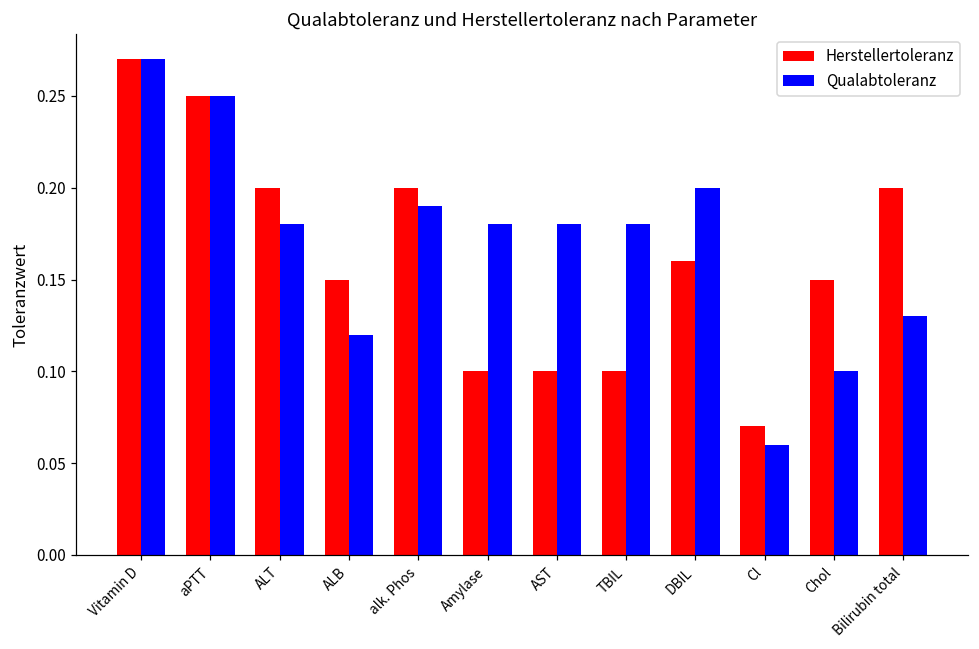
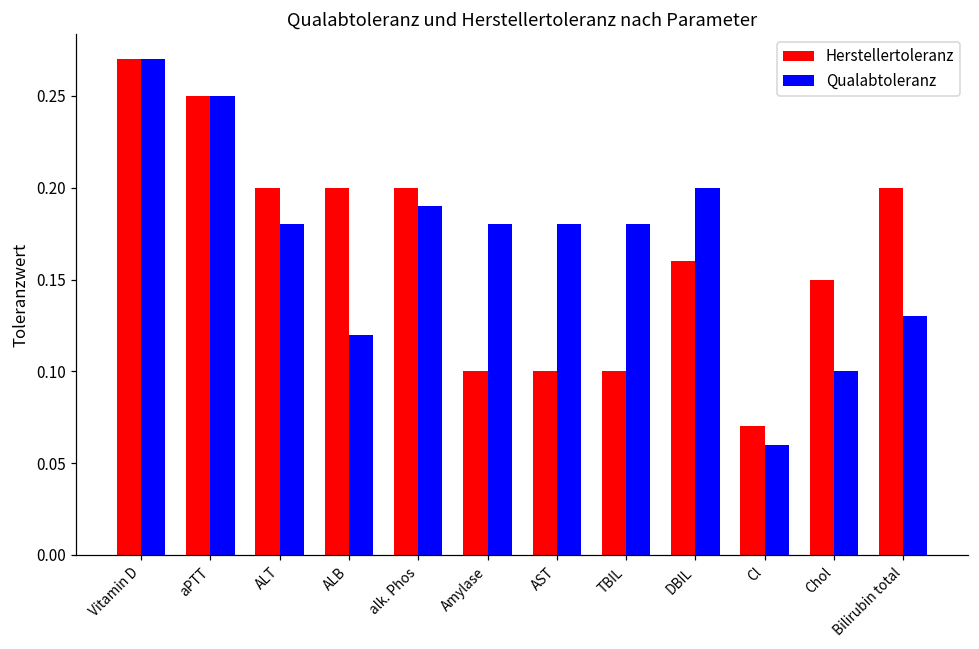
  {
    "Herstellertoleranz": {
      "Vitamin D": 0.27,
      "aPTT": 0.25,
      "ALT": 0.20,
-     "ALB": 0.15,
+     "ALB": 0.20,
      "alk. Phos": 0.20,
      "Amylase": 0.10,
      "AST": 0.10,
      "TBIL": 0.10,
      "DBIL": 0.16,
      "Cl": 0.07,
      "Chol": 0.15,
      "Bilirubin total": 0.20
    },
    "Qualabtoleranz": {
      "Vitamin D": 0.27,
      "aPTT": 0.25,
      "ALT": 0.18,
      "ALB": 0.12,
      "alk. Phos": 0.19,
      "Amylase": 0.18,
      "AST": 0.18,
      "TBIL": 0.18,
      "DBIL": 0.20,
      "Cl": 0.06,
      "Chol": 0.10,
      "Bilirubin total": 0.13
    }
  }
